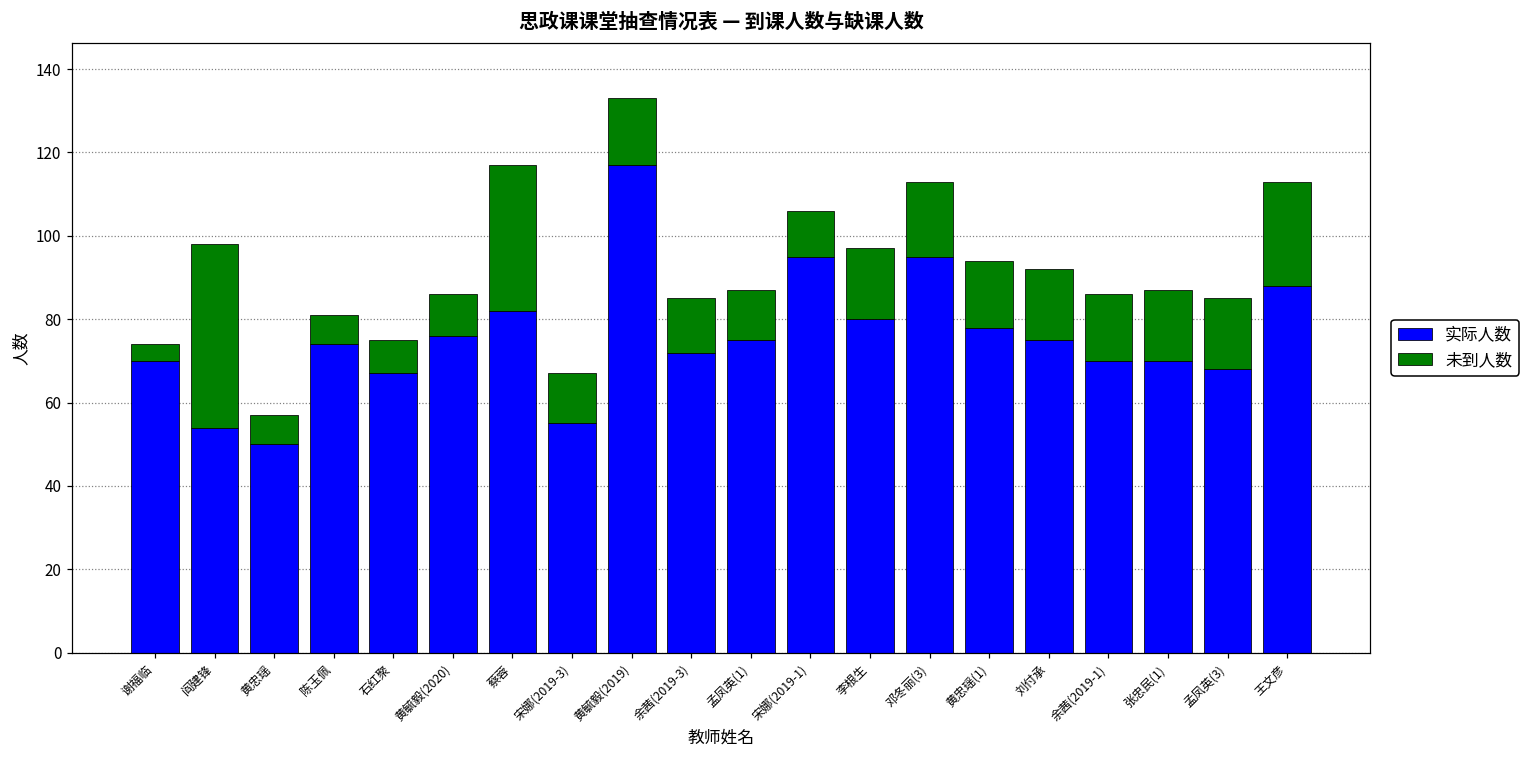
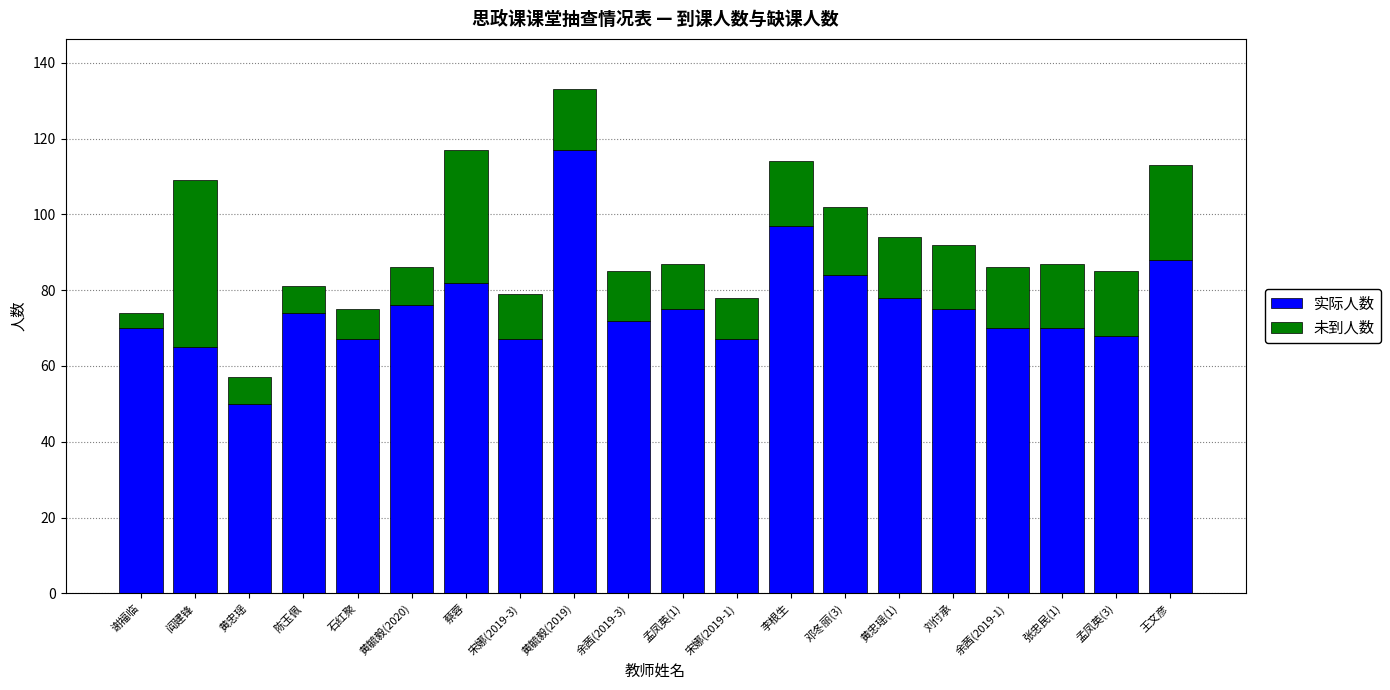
  {
    "实际人数": {
      "谢福临": 70,
-     "阎建锋": 54,
+     "阎建锋": 65,
      "黄忠瑶": 50,
      "陈玉佩": 74,
      "石红聚": 67,
      "黄毓毅(2020)": 76,
      "蔡蓉": 82,
-     "宋娜(2019-3)": 55,
+     "宋娜(2019-3)": 67,
      "黄毓毅(2019)": 117,
      "余茜(2019-3)": 72,
      "孟凤英(1)": 75,
-     "宋娜(2019-1)": 95,
-     "李根生": 80,
-     "邓冬丽(3)": 95,
+     "宋娜(2019-1)": 67,
+     "李根生": 97,
+     "邓冬丽(3)": 84,
      "黄忠瑶(1)": 78,
      "刘付承": 75,
      "余茜(2019-1)": 70,
      "张忠民(1)": 70,
      "孟凤英(3)": 68,
      "王文彦": 88
    },
    "未到人数": {
      "谢福临": 4,
      "阎建锋": 44,
      "黄忠瑶": 7,
      "陈玉佩": 7,
      "石红聚": 8,
      "黄毓毅(2020)": 10,
      "蔡蓉": 35,
      "宋娜(2019-3)": 12,
      "黄毓毅(2019)": 16,
      "余茜(2019-3)": 13,
      "孟凤英(1)": 12,
      "宋娜(2019-1)": 11,
      "李根生": 17,
      "邓冬丽(3)": 18,
      "黄忠瑶(1)": 16,
      "刘付承": 17,
      "余茜(2019-1)": 16,
      "张忠民(1)": 17,
      "孟凤英(3)": 17,
      "王文彦": 25
    }
  }
